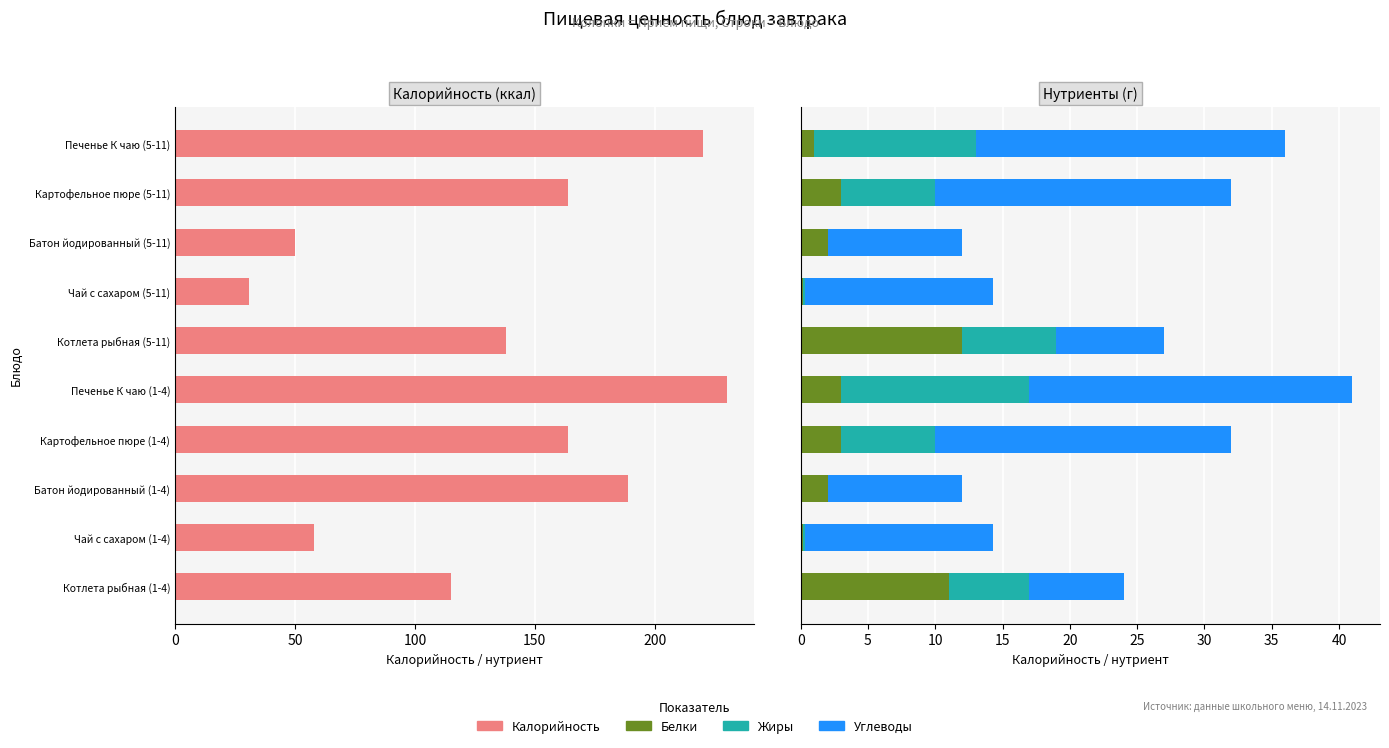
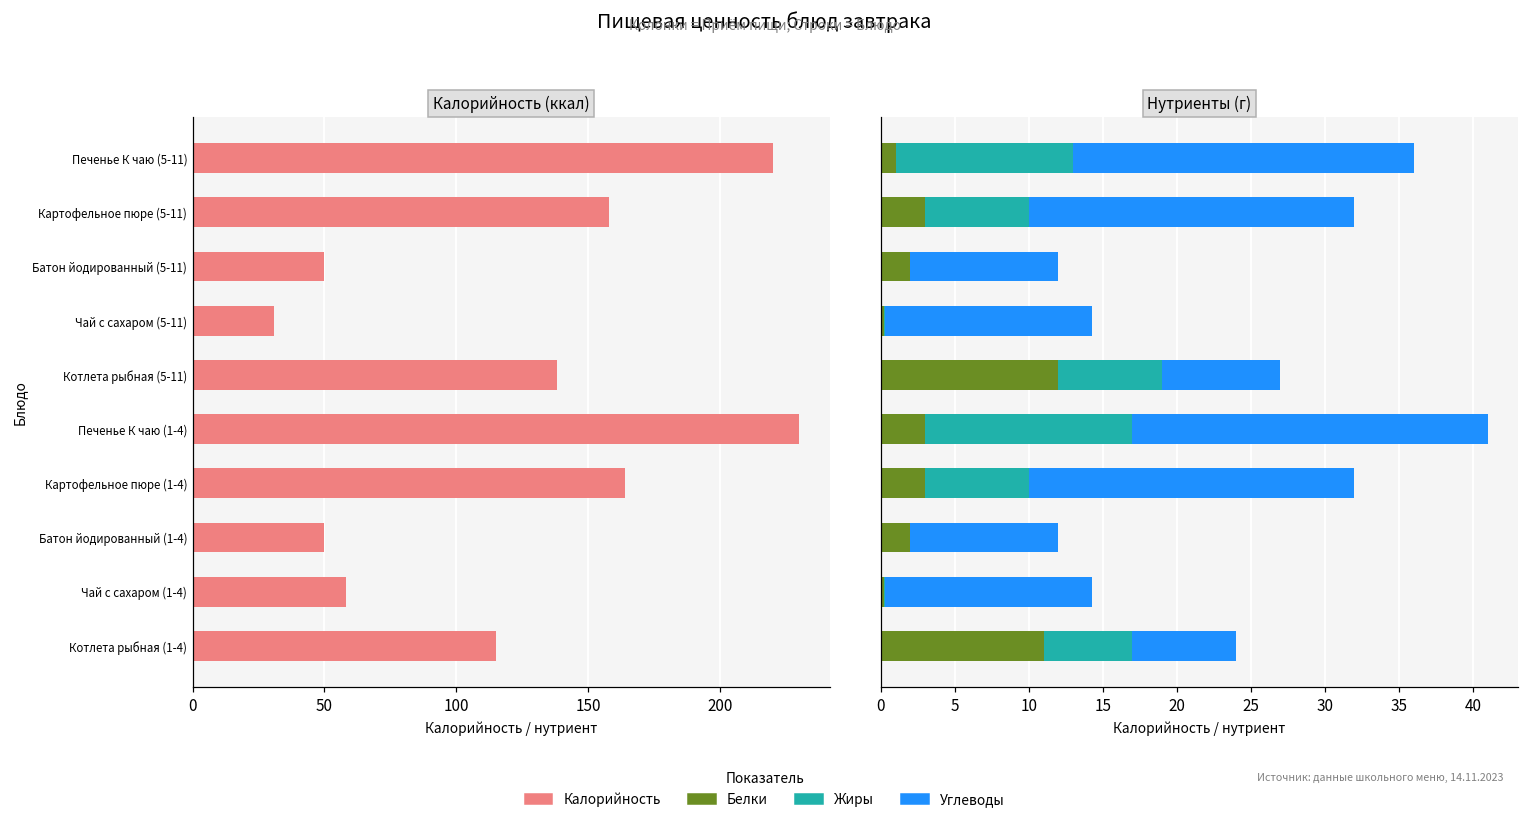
  {
    "Калорийность (ккал)": {
      "Печенье К чаю (5-11)": 220,
-     "Картофельное пюре (5-11)": 164,
+     "Картофельное пюре (5-11)": 158,
      "Батон йодированный (5-11)": 50,
      "Чай с сахаром (5-11)": 31,
      "Котлета рыбная (5-11)": 138,
      "Печенье К чаю (1-4)": 230,
      "Картофельное пюре (1-4)": 164,
-     "Батон йодированный (1-4)": 189,
+     "Батон йодированный (1-4)": 50,
      "Чай с сахаром (1-4)": 58,
      "Котлета рыбная (1-4)": 115
    }
  }
